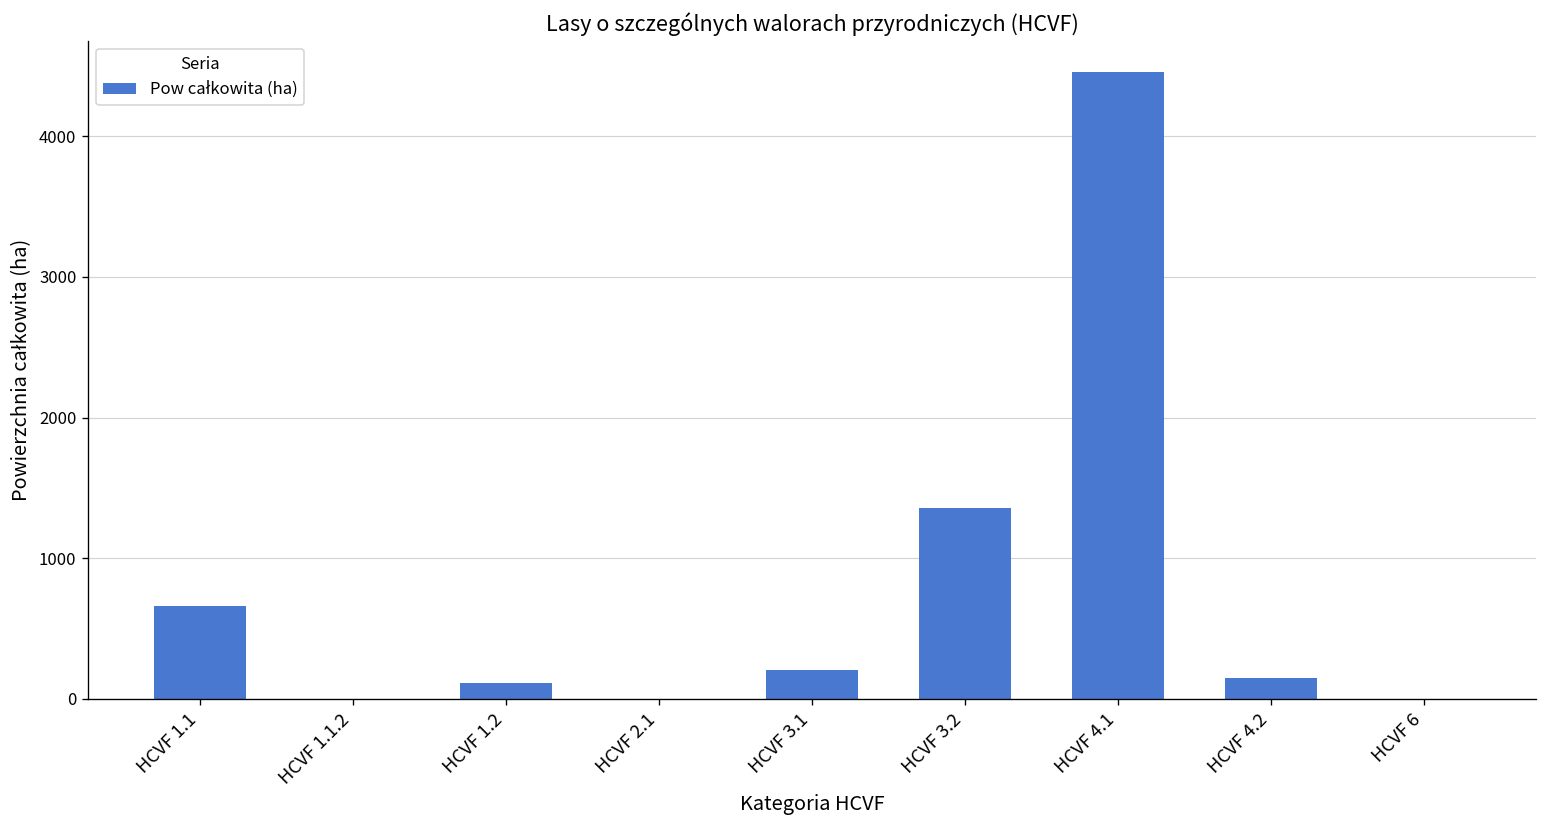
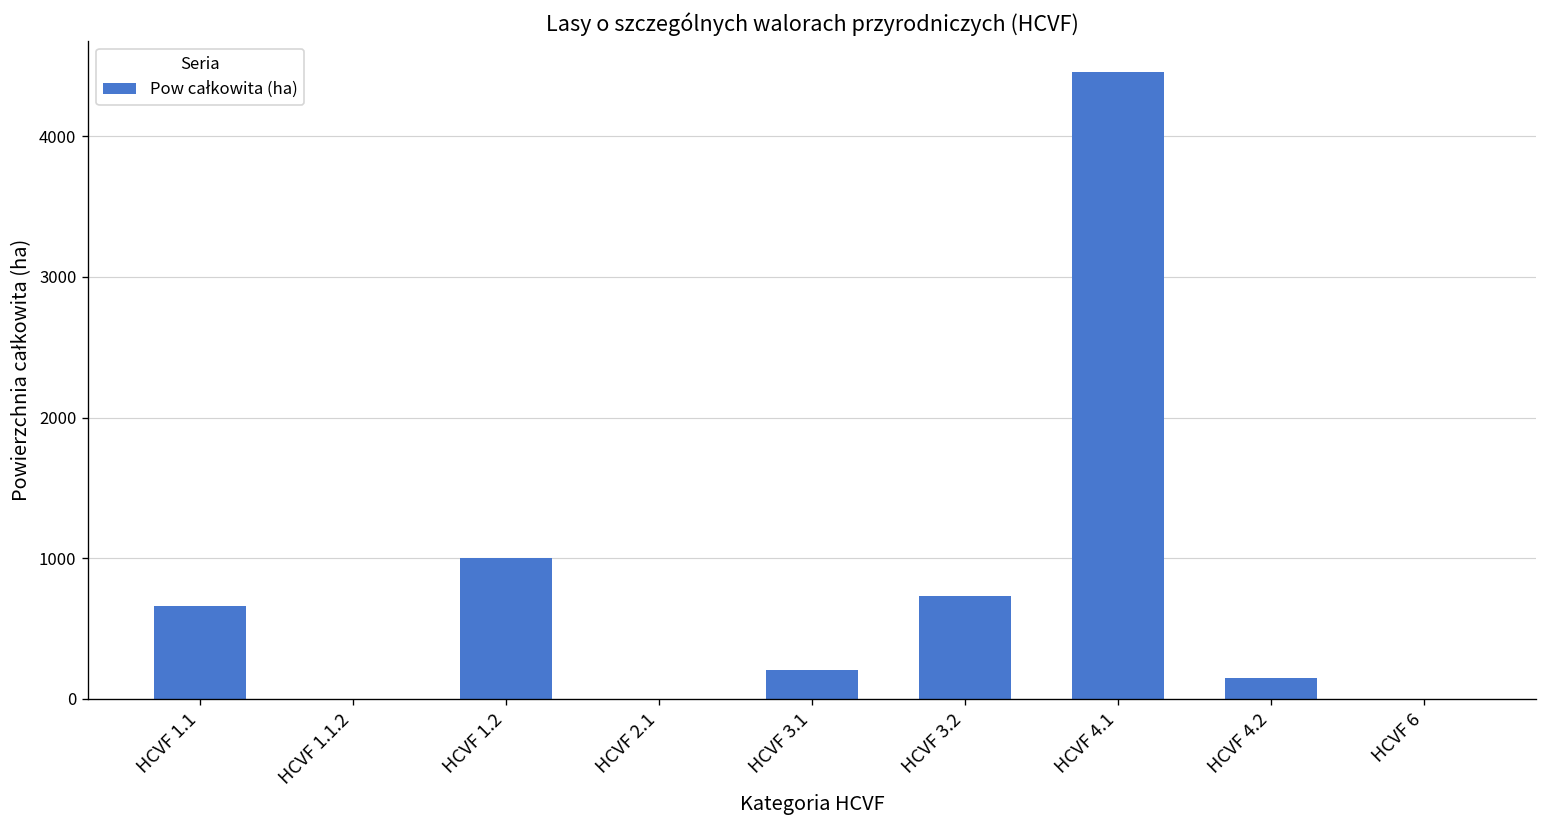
  {
    "HCVF 1.1": 660,
    "HCVF 1.1.2": 0,
-   "HCVF 1.2": 110,
+   "HCVF 1.2": 1000,
    "HCVF 2.1": 0,
    "HCVF 3.1": 210,
-   "HCVF 3.2": 1350,
+   "HCVF 3.2": 730,
    "HCVF 4.1": 4450,
    "HCVF 4.2": 150
  }
